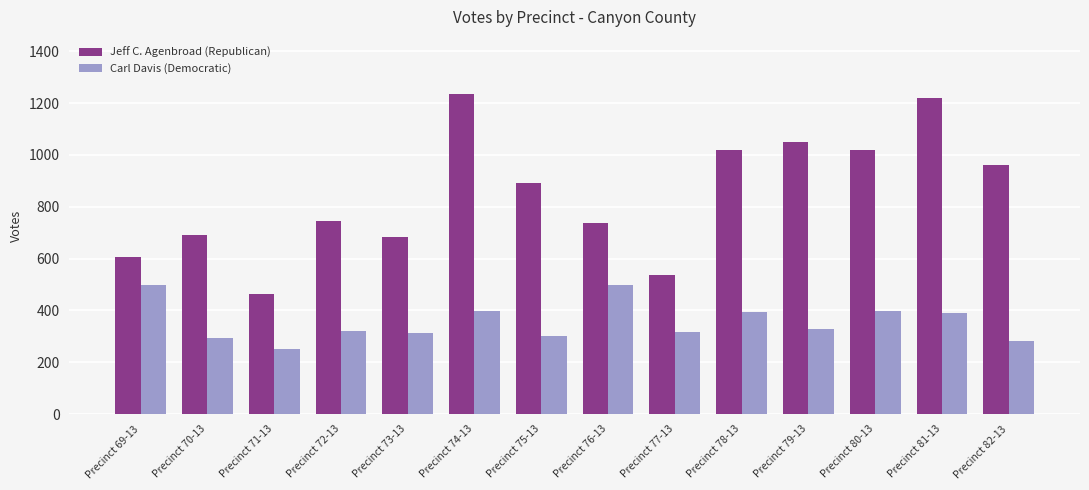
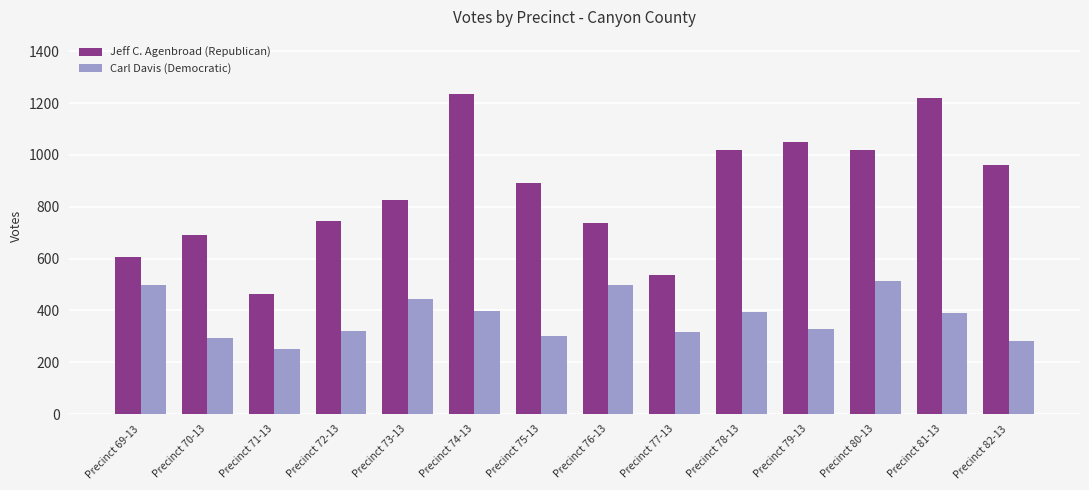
  {
    "Jeff C. Agenbroad (Republican)": {
      "Precinct 69-13": 610,
      "Precinct 70-13": 690,
      "Precinct 71-13": 460,
      "Precinct 72-13": 750,
-     "Precinct 73-13": 680,
+     "Precinct 73-13": 830,
      "Precinct 74-13": 1230,
      "Precinct 75-13": 890,
      "Precinct 76-13": 740,
      "Precinct 77-13": 540,
      "Precinct 78-13": 1020,
      "Precinct 79-13": 1050,
      "Precinct 80-13": 1020,
      "Precinct 81-13": 1220,
      "Precinct 82-13": 960
    },
    "Carl Davis (Democratic)": {
      "Precinct 69-13": 500,
      "Precinct 70-13": 300,
      "Precinct 71-13": 250,
      "Precinct 72-13": 320,
-     "Precinct 73-13": 310,
+     "Precinct 73-13": 450,
      "Precinct 74-13": 400,
      "Precinct 75-13": 300,
      "Precinct 76-13": 500,
      "Precinct 77-13": 320,
      "Precinct 78-13": 390,
      "Precinct 79-13": 330,
-     "Precinct 80-13": 400,
+     "Precinct 80-13": 520,
      "Precinct 81-13": 390,
      "Precinct 82-13": 280
    }
  }
